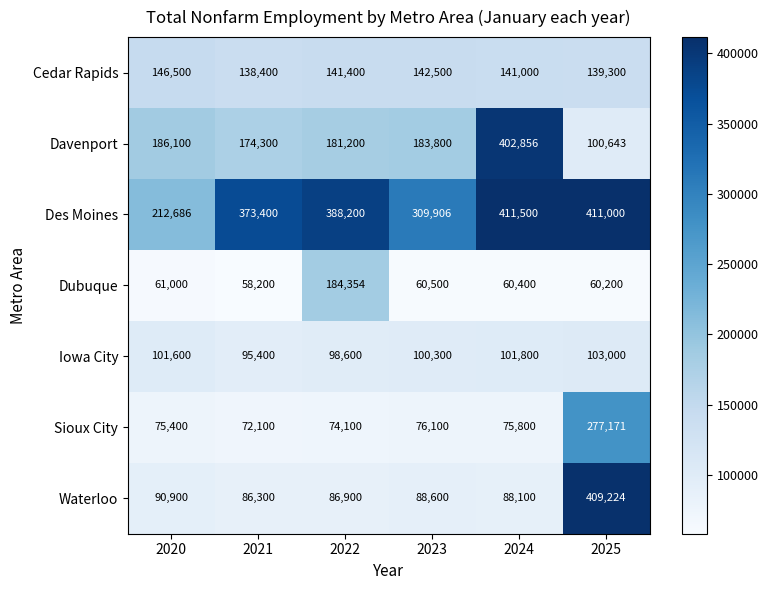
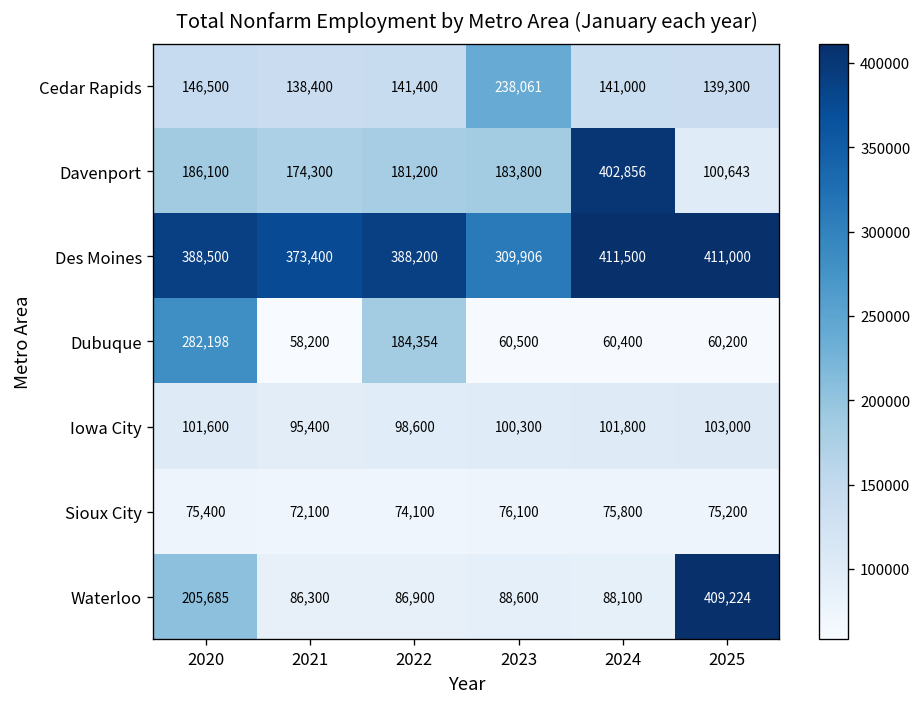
  {
    "Cedar Rapids": {
      "2020": "146,500",
      "2021": "138,400",
      "2022": "141,400",
-     "2023": "142,500",
+     "2023": "238,061",
      "2024": "141,000",
      "2025": "139,300"
    },
    "Davenport": {
      "2020": "186,100",
      "2021": "174,300",
      "2022": "181,200",
      "2023": "183,800",
      "2024": "402,856",
      "2025": "100,643"
    },
    "Des Moines": {
-     "2020": "212,686",
+     "2020": "388,500",
      "2021": "373,400",
      "2022": "388,200",
      "2023": "309,906",
      "2024": "411,500",
      "2025": "411,000"
    },
    "Dubuque": {
-     "2020": "61,000",
+     "2020": "282,198",
      "2021": "58,200",
      "2022": "184,354",
      "2023": "60,500",
      "2024": "60,400",
      "2025": "60,200"
    },
    "Iowa City": {
      "2020": "101,600",
      "2021": "95,400",
      "2022": "98,600",
      "2023": "100,300",
      "2024": "101,800",
      "2025": "103,000"
    },
    "Sioux City": {
      "2020": "75,400",
      "2021": "72,100",
      "2022": "74,100",
      "2023": "76,100",
      "2024": "75,800",
-     "2025": "277,171"
+     "2025": "75,200"
    },
    "Waterloo": {
-     "2020": "90,900",
+     "2020": "205,685",
      "2021": "86,300",
      "2022": "86,900",
      "2023": "88,600",
      "2024": "88,100",
      "2025": "409,224"
    }
  }
